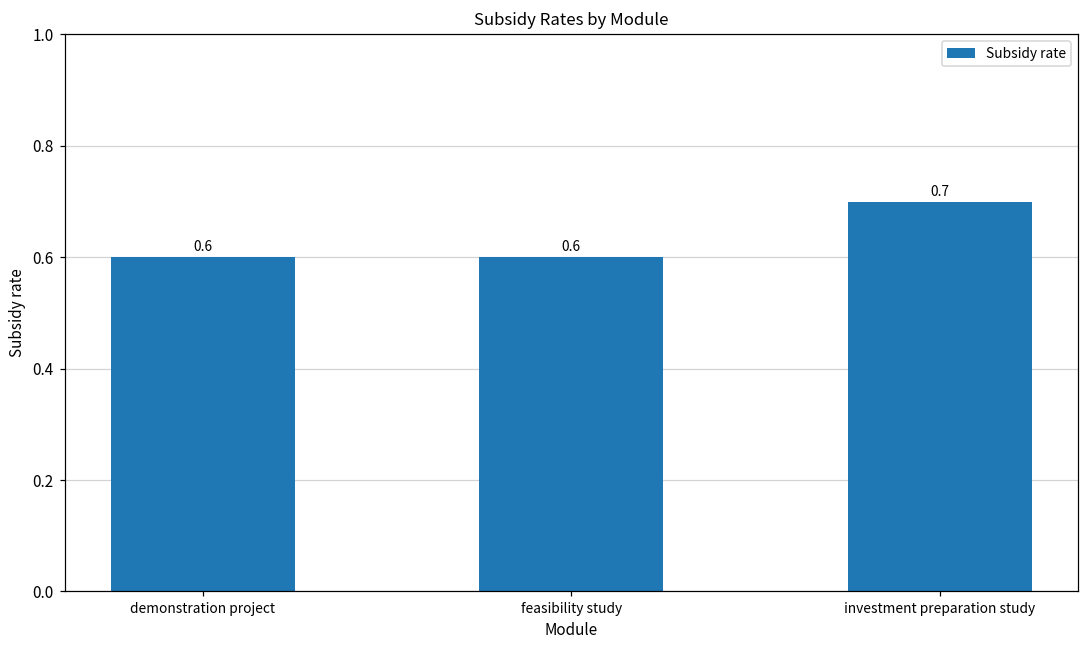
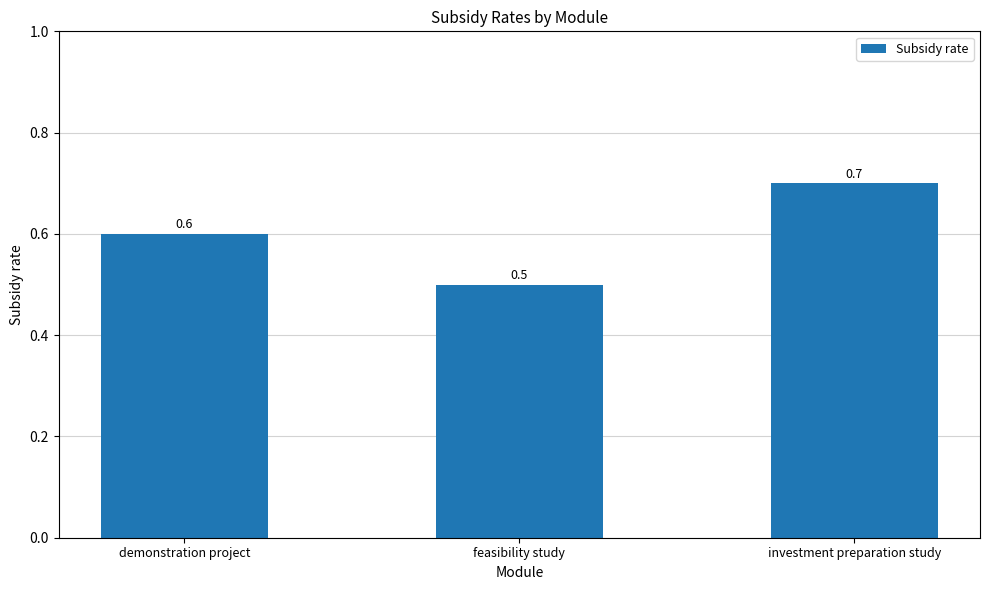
  {
    "demonstration project": 0.6,
-   "feasibility study": 0.6,
+   "feasibility study": 0.5,
    "investment preparation study": 0.7
  }
